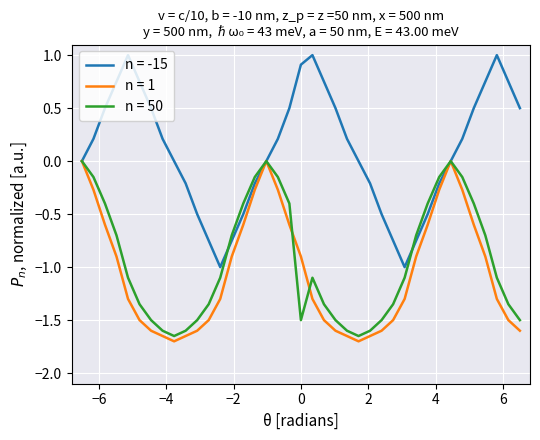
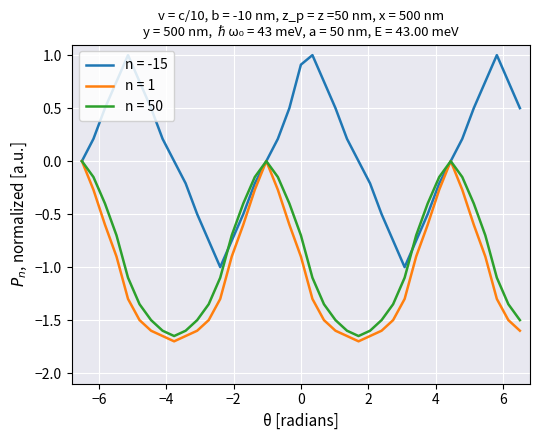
  {
    "n = -15": {
      "0": 0.9
    },
    "n = 1": {
      "0": -0.9
    },
    "n = 50": {
-     "0": -1.5
+     "0": -0.7
    }
  }
